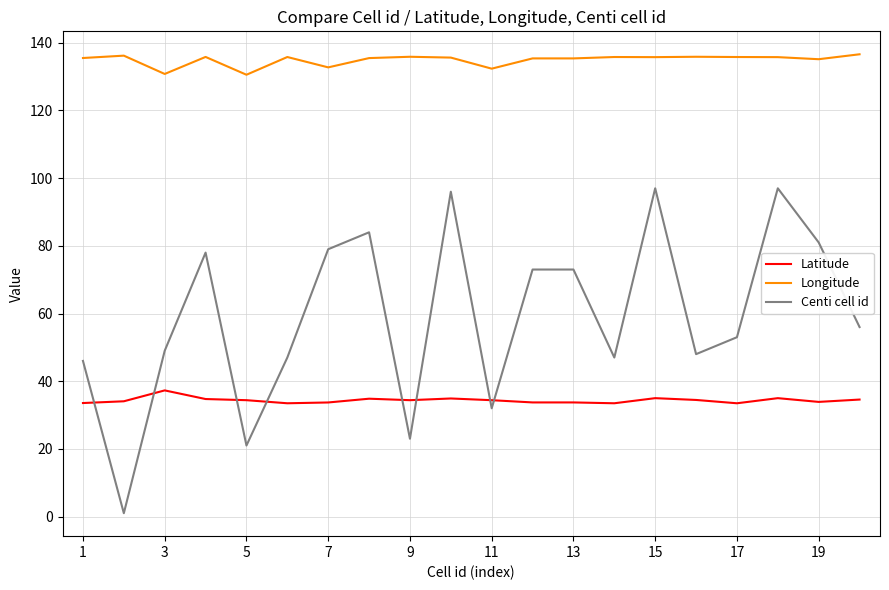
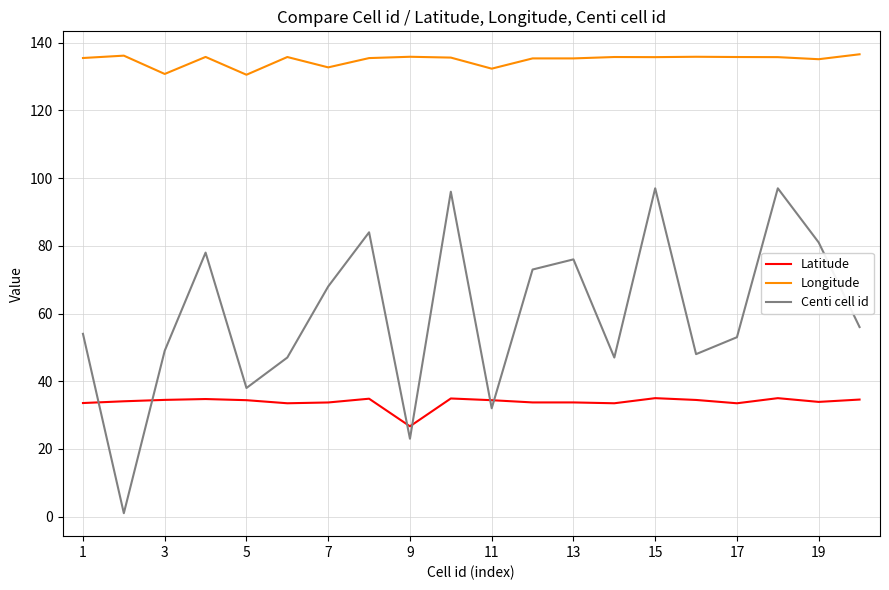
  {
    "Latitude": {
      "1": 34,
-     "3": 37,
+     "3": 34,
      "5": 34,
      "7": 34,
-     "9": 34,
+     "9": 27,
      "11": 34,
      "13": 34,
      "15": 35,
      "17": 33,
      "19": 34
    },
    "Longitude": {
      "1": 135,
      "3": 131,
      "5": 131,
      "7": 133,
      "9": 136,
      "11": 132,
      "13": 135,
      "15": 136,
      "17": 136,
      "19": 135
    },
    "Centi cell id": {
-     "1": 46,
+     "1": 54,
      "3": 49,
-     "5": 21,
-     "7": 79,
+     "5": 38,
+     "7": 68,
      "9": 23,
      "11": 32,
-     "13": 73,
+     "13": 76,
      "15": 97,
      "17": 53,
      "19": 81
    }
  }
